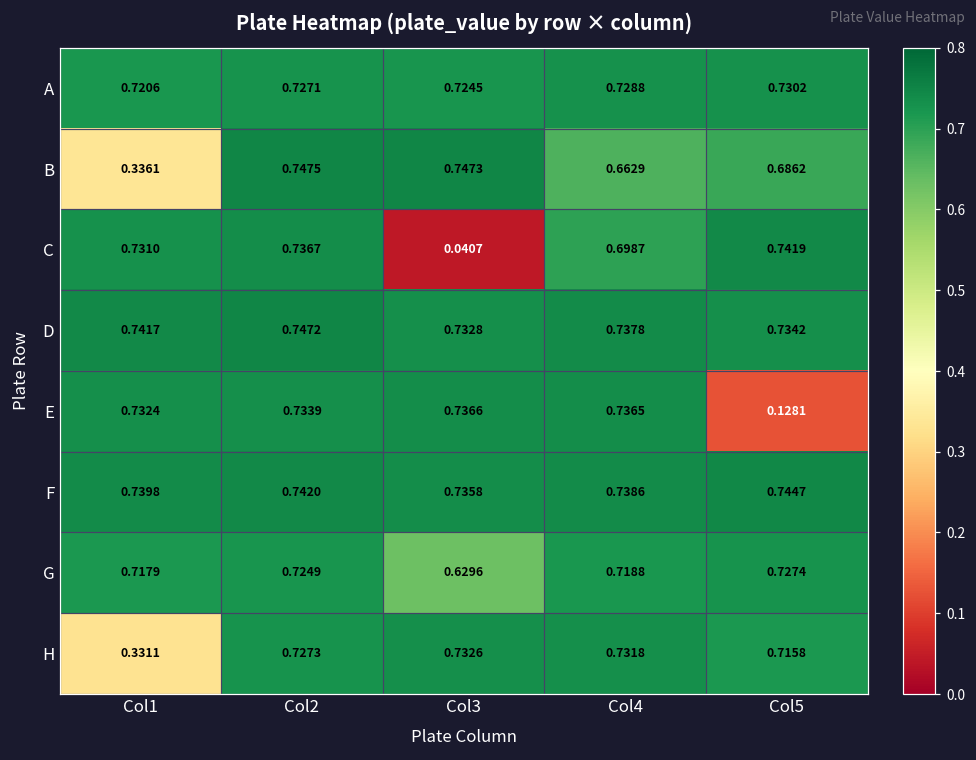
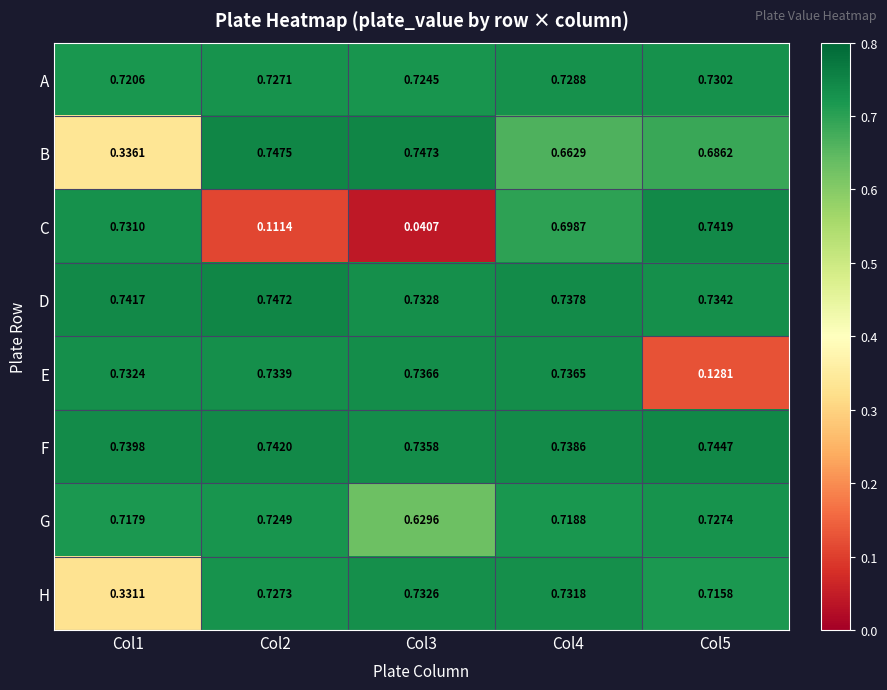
  {
    "A": {
      "Col1": 0.7206,
      "Col2": 0.7271,
      "Col3": 0.7245,
      "Col4": 0.7288,
      "Col5": 0.7302
    },
    "B": {
      "Col1": 0.3361,
      "Col2": 0.7475,
      "Col3": 0.7473,
      "Col4": 0.6629,
      "Col5": 0.6862
    },
    "C": {
      "Col1": 0.7310,
-     "Col2": 0.7367,
+     "Col2": 0.1114,
      "Col3": 0.0407,
      "Col4": 0.6987,
      "Col5": 0.7419
    },
    "D": {
      "Col1": 0.7417,
      "Col2": 0.7472,
      "Col3": 0.7328,
      "Col4": 0.7378,
      "Col5": 0.7342
    },
    "E": {
      "Col1": 0.7324,
      "Col2": 0.7339,
      "Col3": 0.7366,
      "Col4": 0.7365,
      "Col5": 0.1281
    },
    "F": {
      "Col1": 0.7398,
      "Col2": 0.7420,
      "Col3": 0.7358,
      "Col4": 0.7386,
      "Col5": 0.7447
    },
    "G": {
      "Col1": 0.7179,
      "Col2": 0.7249,
      "Col3": 0.6296,
      "Col4": 0.7188,
      "Col5": 0.7274
    },
    "H": {
      "Col1": 0.3311,
      "Col2": 0.7273,
      "Col3": 0.7326,
      "Col4": 0.7318,
      "Col5": 0.7158
    }
  }
